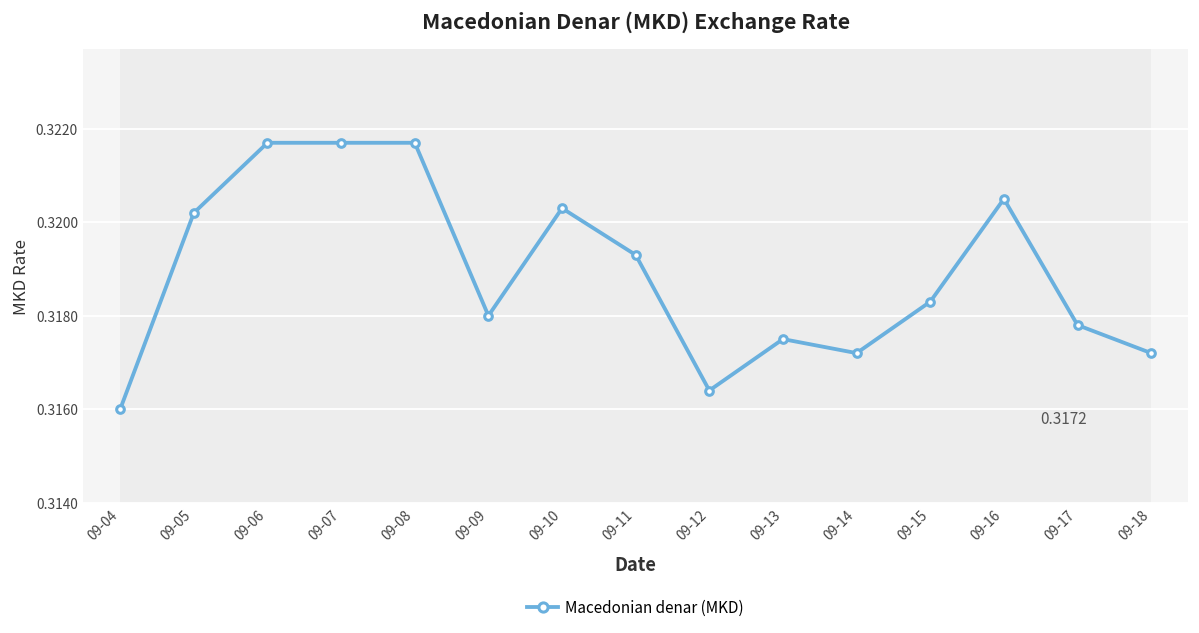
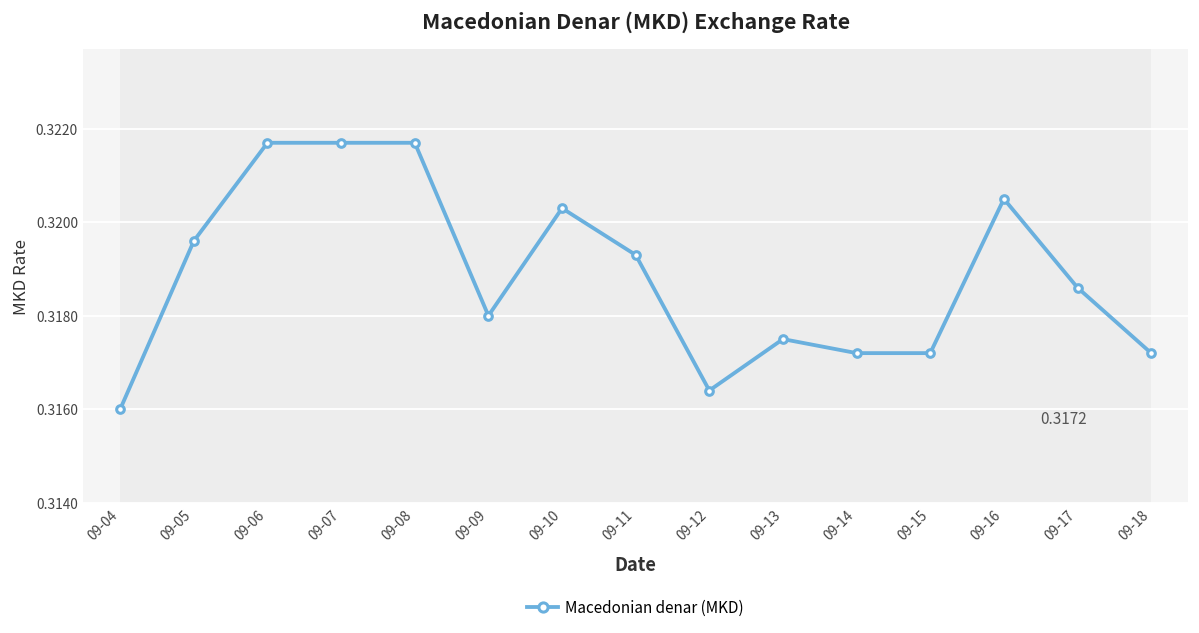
  {
    "09-04": 0.3160,
-   "09-05": 0.3202,
+   "09-05": 0.3196,
    "09-06": 0.3217,
    "09-07": 0.3217,
    "09-08": 0.3217,
    "09-09": 0.3180,
    "09-10": 0.3203,
    "09-11": 0.3193,
    "09-12": 0.3164,
    "09-13": 0.3175,
    "09-14": 0.3172,
-   "09-15": 0.3183,
+   "09-15": 0.3172,
    "09-16": 0.3205,
-   "09-17": 0.3178,
+   "09-17": 0.3186,
    "09-18": 0.3172
  }
